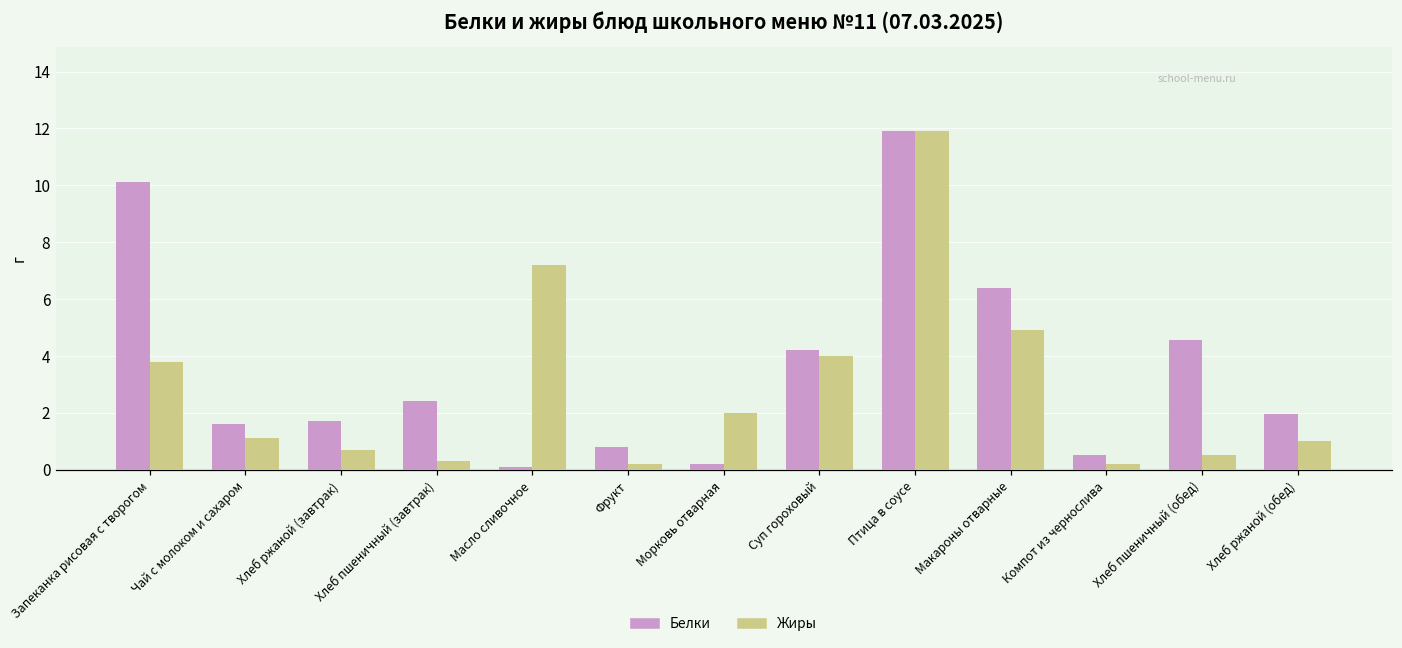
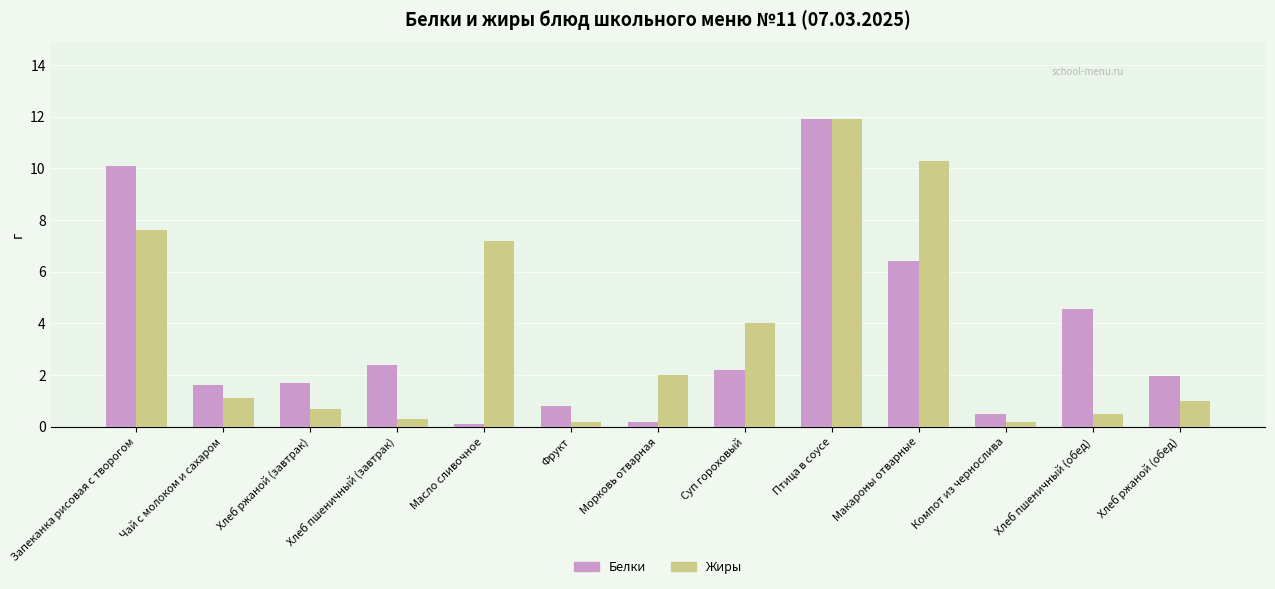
  {
    "Белки": {
      "Запеканка рисовая с творогом": 10.1,
      "Чай с молоком и сахаром": 1.6,
      "Хлеб ржаной (завтрак)": 1.7,
      "Хлеб пшеничный (завтрак)": 2.4,
      "Масло сливочное": 0.1,
      "Фрукт": 0.8,
      "Морковь отварная": 0.2,
-     "Суп гороховый": 4.2,
+     "Суп гороховый": 2.2,
      "Птица в соусе": 11.9,
      "Макароны отварные": 6.4,
      "Компот из чернослива": 0.5,
      "Хлеб пшеничный (обед)": 4.6,
      "Хлеб ржаной (обед)": 2.0
    },
    "Жиры": {
-     "Запеканка рисовая с творогом": 3.8,
+     "Запеканка рисовая с творогом": 7.6,
      "Чай с молоком и сахаром": 1.1,
      "Хлеб ржаной (завтрак)": 0.7,
      "Хлеб пшеничный (завтрак)": 0.3,
      "Масло сливочное": 7.2,
      "Фрукт": 0.2,
      "Морковь отварная": 2.0,
      "Суп гороховый": 4.0,
      "Птица в соусе": 11.9,
-     "Макароны отварные": 4.9,
+     "Макароны отварные": 10.3,
      "Компот из чернослива": 0.2,
      "Хлеб пшеничный (обед)": 0.5,
      "Хлеб ржаной (обед)": 1.0
    }
  }
